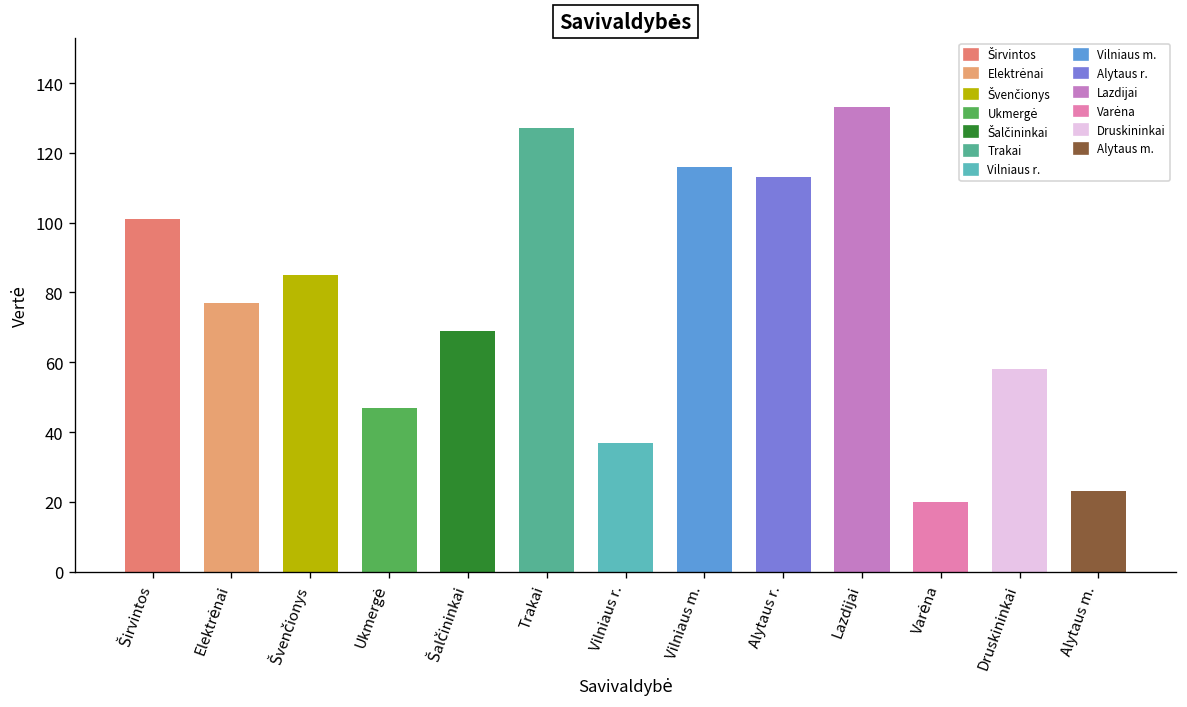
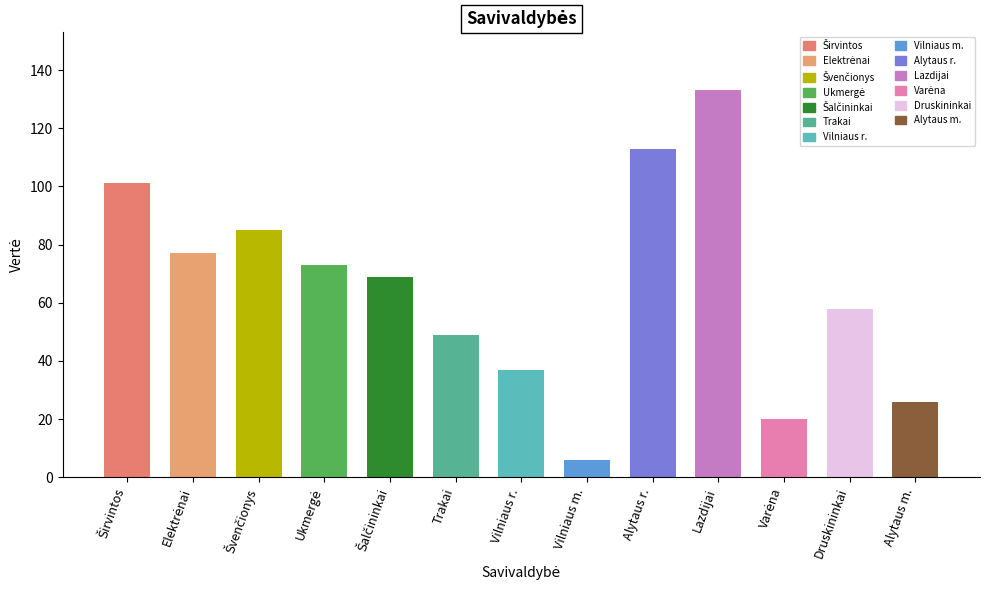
  {
    "Širvintos": 101,
    "Elektrėnai": 77,
    "Švenčionys": 85,
-   "Ukmergė": 47,
+   "Ukmergė": 73,
    "Šalčininkai": 69,
-   "Trakai": 127,
+   "Trakai": 49,
    "Vilniaus r.": 37,
-   "Vilniaus m.": 116,
+   "Vilniaus m.": 6,
    "Alytaus r.": 113,
    "Lazdijai": 133,
    "Varėna": 20,
    "Druskininkai": 58,
-   "Alytaus m.": 23
+   "Alytaus m.": 26
  }
